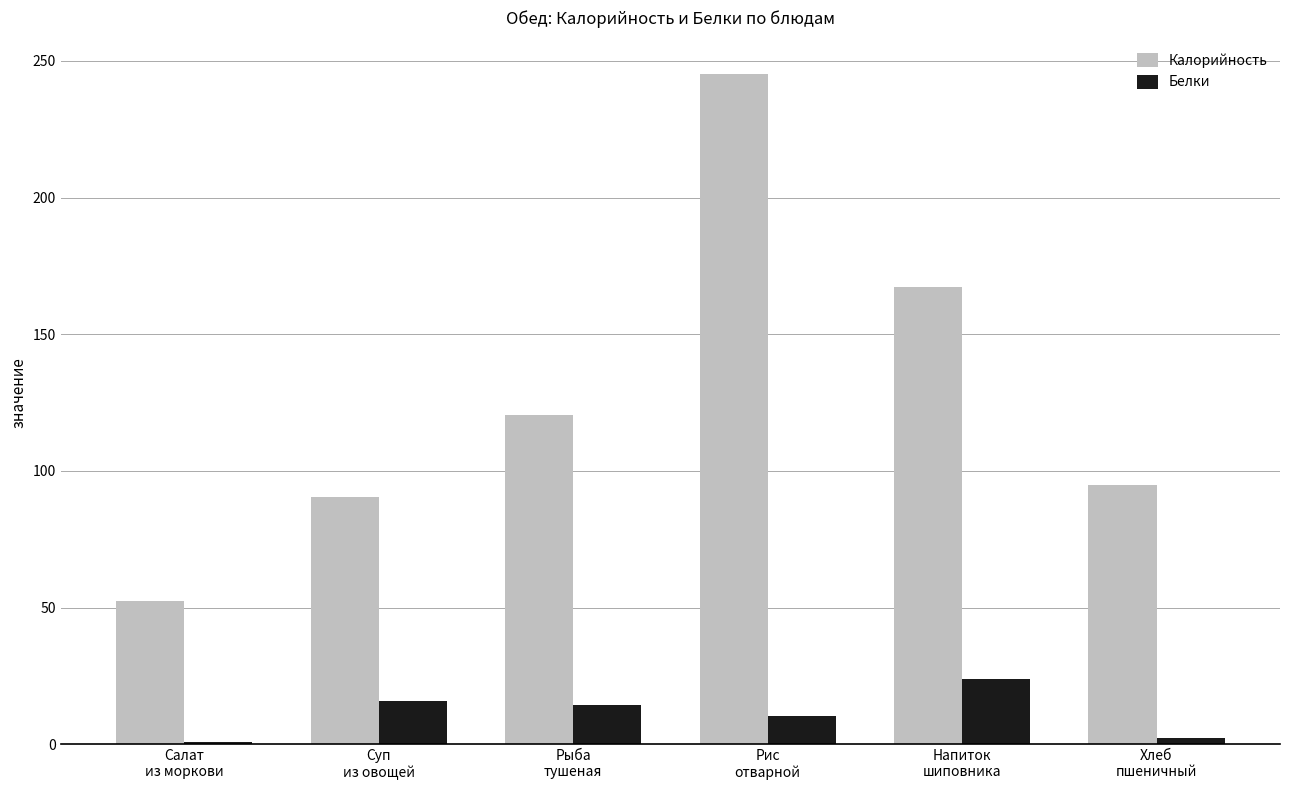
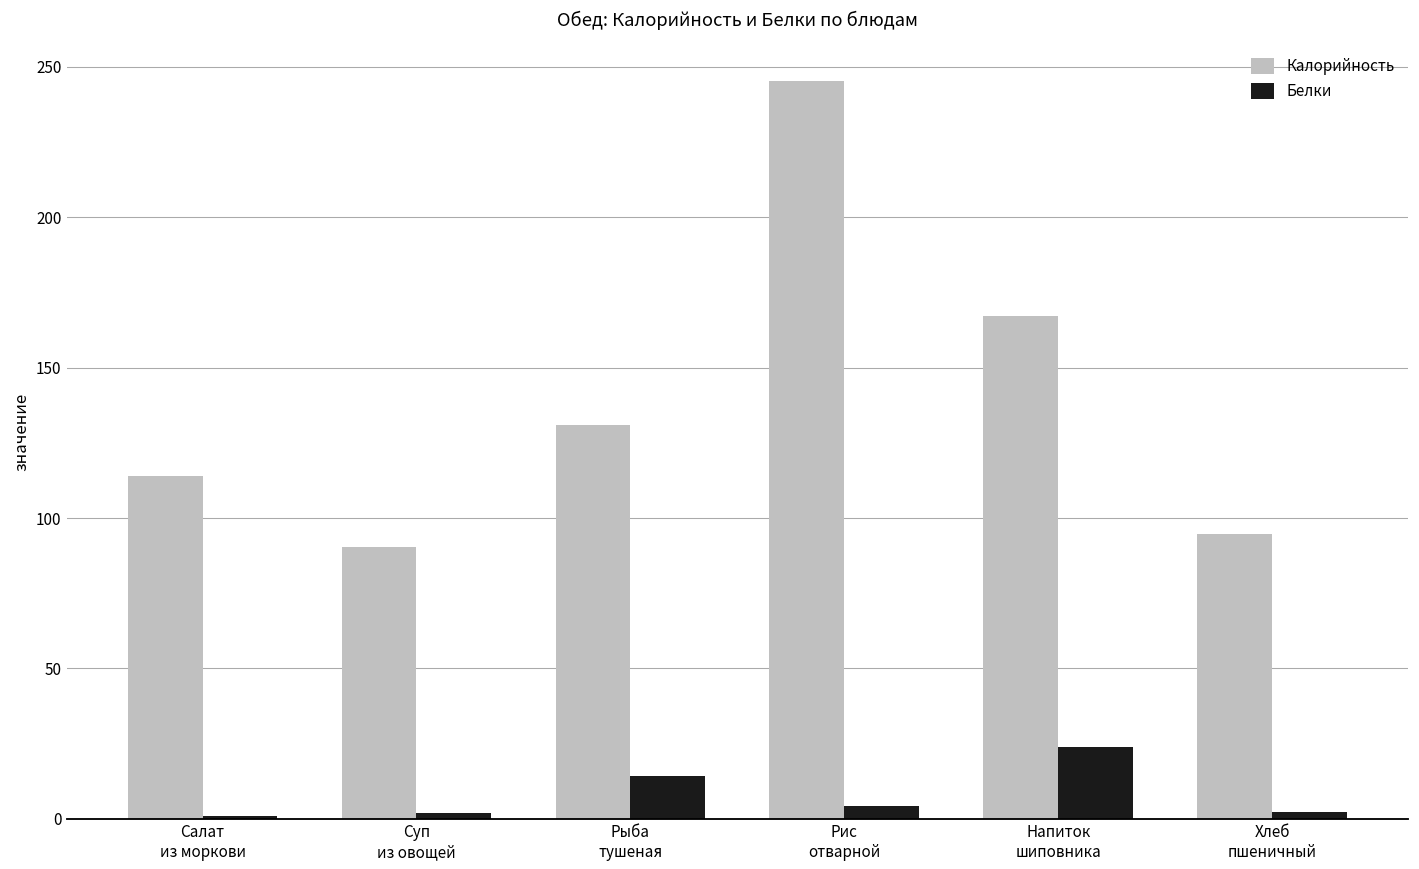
  {
    "Калорийность": {
-     "Салат из моркови": 52,
+     "Салат из моркови": 114,
      "Суп из овощей": 91,
-     "Рыба тушеная": 120,
+     "Рыба тушеная": 131,
      "Рис отварной": 245,
      "Напиток шиповника": 167,
      "Хлеб пшеничный": 95
    },
    "Белки": {
-     "Суп из овощей": 16,
+     "Суп из овощей": 2,
      "Рыба тушеная": 14,
-     "Рис отварной": 10,
+     "Рис отварной": 4,
      "Напиток шиповника": 24,
      "Хлеб пшеничный": 2
    }
  }
